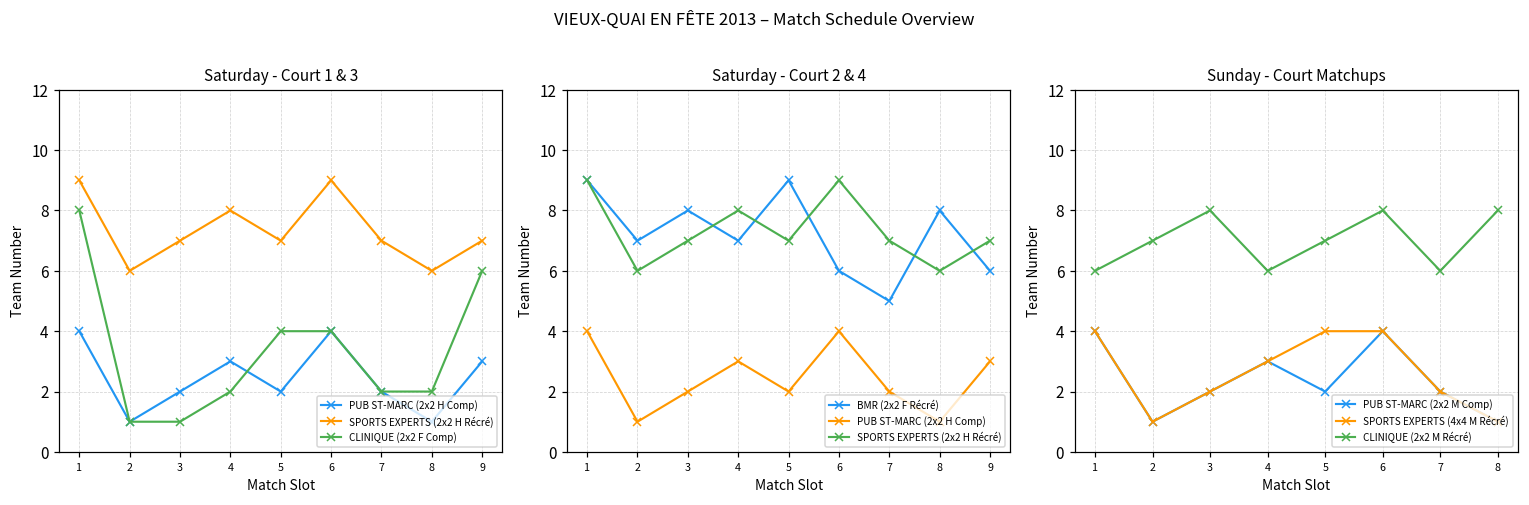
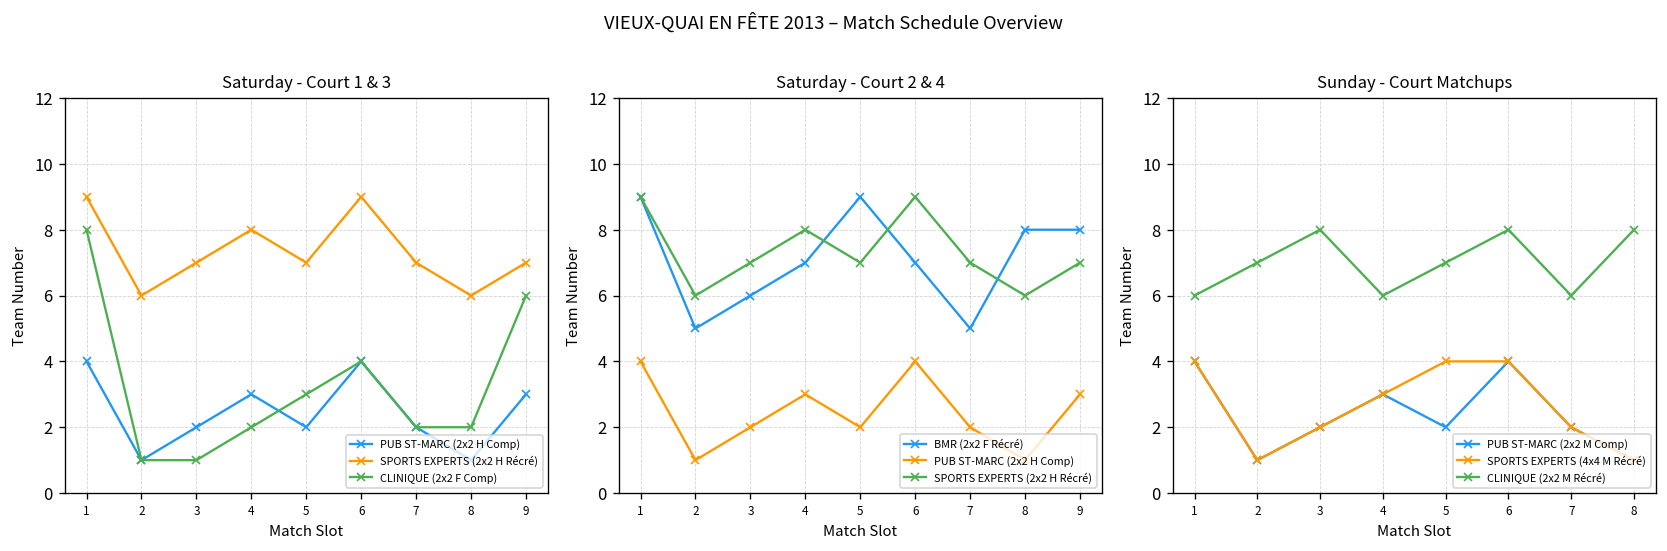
  {
    "Saturday - Court 1 & 3": {
      "CLINIQUE (2x2 F Comp)": {
        "1": 8,
        "3": 1,
        "4": 2,
-       "5": 4,
+       "5": 3,
        "8": 2,
        "9": 6
      }
    },
    "Saturday - Court 2 & 4": {
      "BMR (2x2 F Récré)": {
-       "2": 7,
-       "3": 8,
+       "2": 5,
+       "3": 6,
        "4": 7,
        "5": 9,
-       "6": 6,
+       "6": 7,
        "7": 5,
        "8": 8,
-       "9": 6
+       "9": 8
      },
      "PUB ST-MARC (2x2 H Comp)": {
        "1": 4,
        "2": 1,
        "3": 2,
        "4": 3,
        "5": 2,
        "6": 4,
        "7": 2,
        "9": 3
      },
      "SPORTS EXPERTS (2x2 H Récré)": {
        "2": 6,
        "3": 7,
        "4": 8,
        "5": 7,
        "6": 9,
        "7": 7,
        "8": 6,
        "9": 7
      }
    },
    "Sunday - Court Matchups": {
      "PUB ST-MARC (2x2 M Comp)": {
        "5": 2.0
      },
      "SPORTS EXPERTS (4x4 M Récré)": {
        "5": 4.0
      },
      "CLINIQUE (2x2 M Récré)": {
        "1": 6.0,
        "2": 7.0,
        "3": 8.0,
        "4": 6.0,
        "5": 7.0,
        "6": 8.0,
        "7": 6.0,
        "8": 8.0
      }
    }
  }
